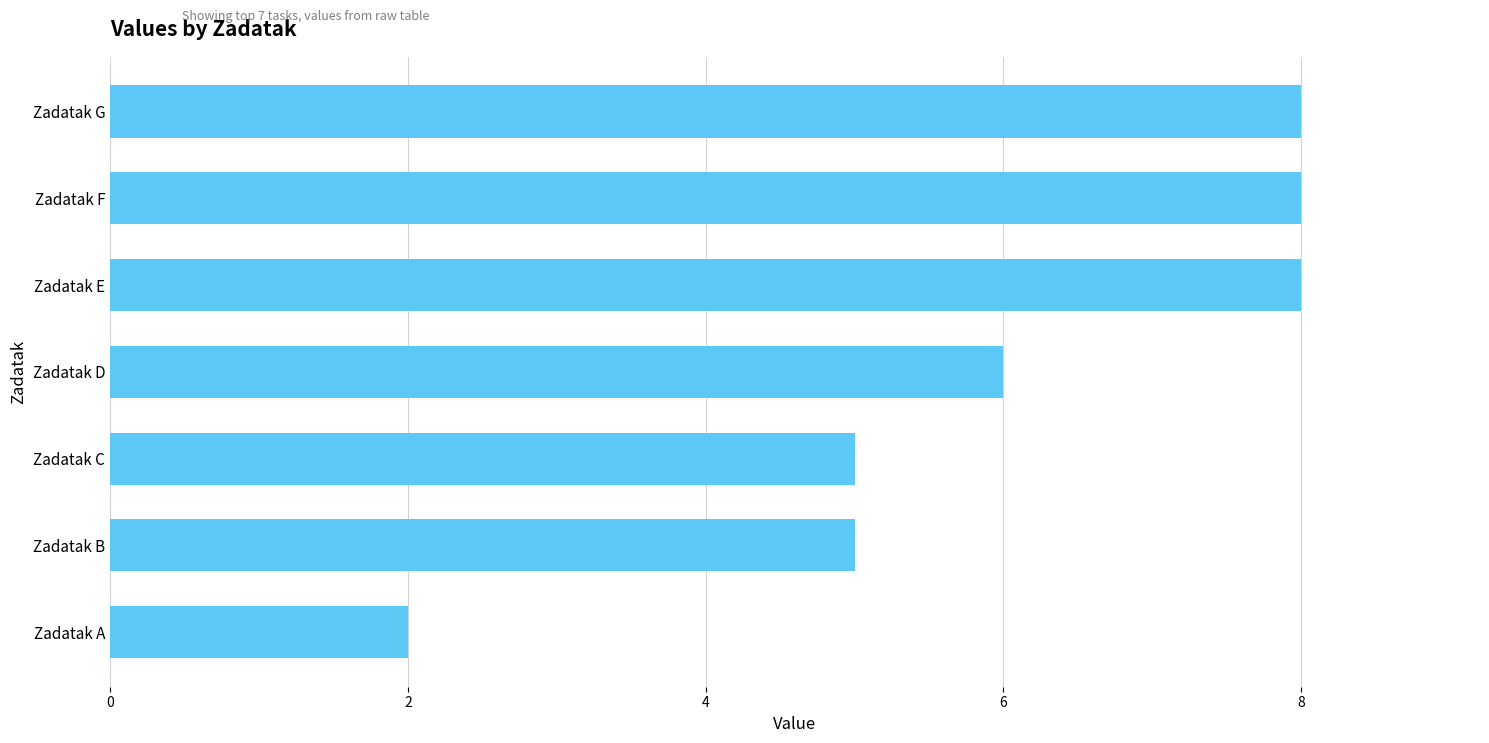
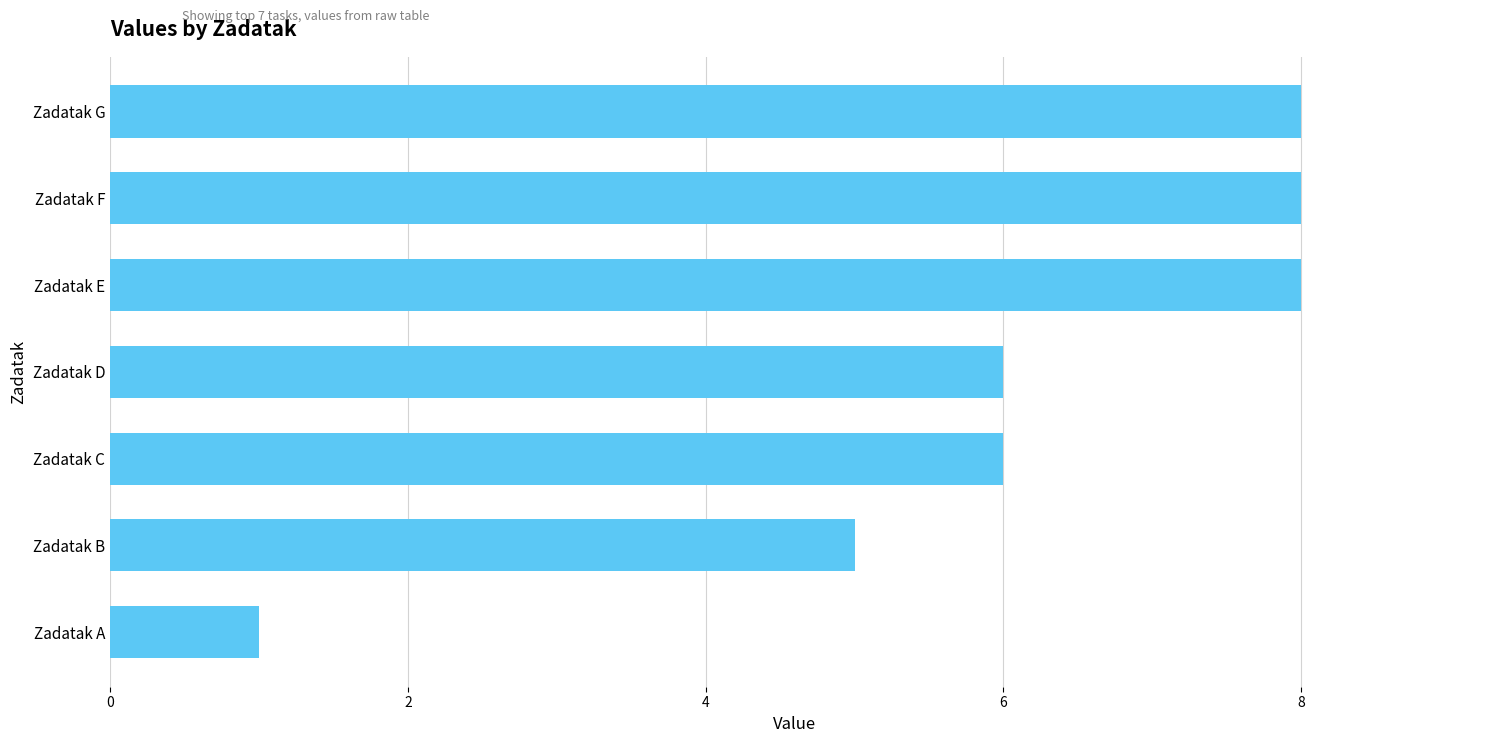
  {
    "Zadatak G": 8,
    "Zadatak F": 8,
    "Zadatak E": 8,
    "Zadatak D": 6,
-   "Zadatak C": 5,
+   "Zadatak C": 6,
    "Zadatak B": 5,
-   "Zadatak A": 2
+   "Zadatak A": 1
  }
